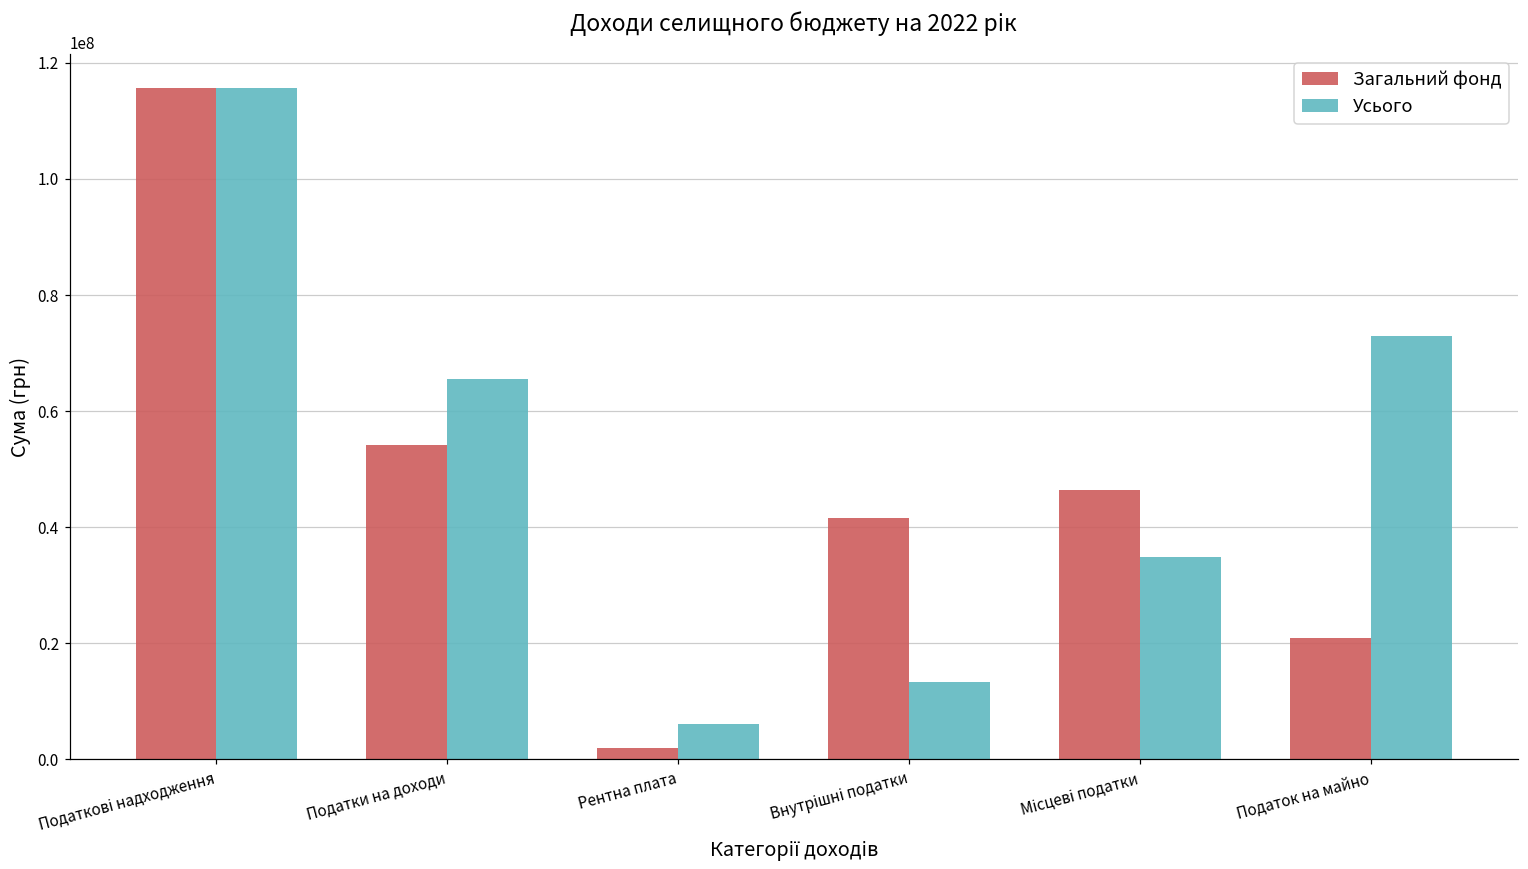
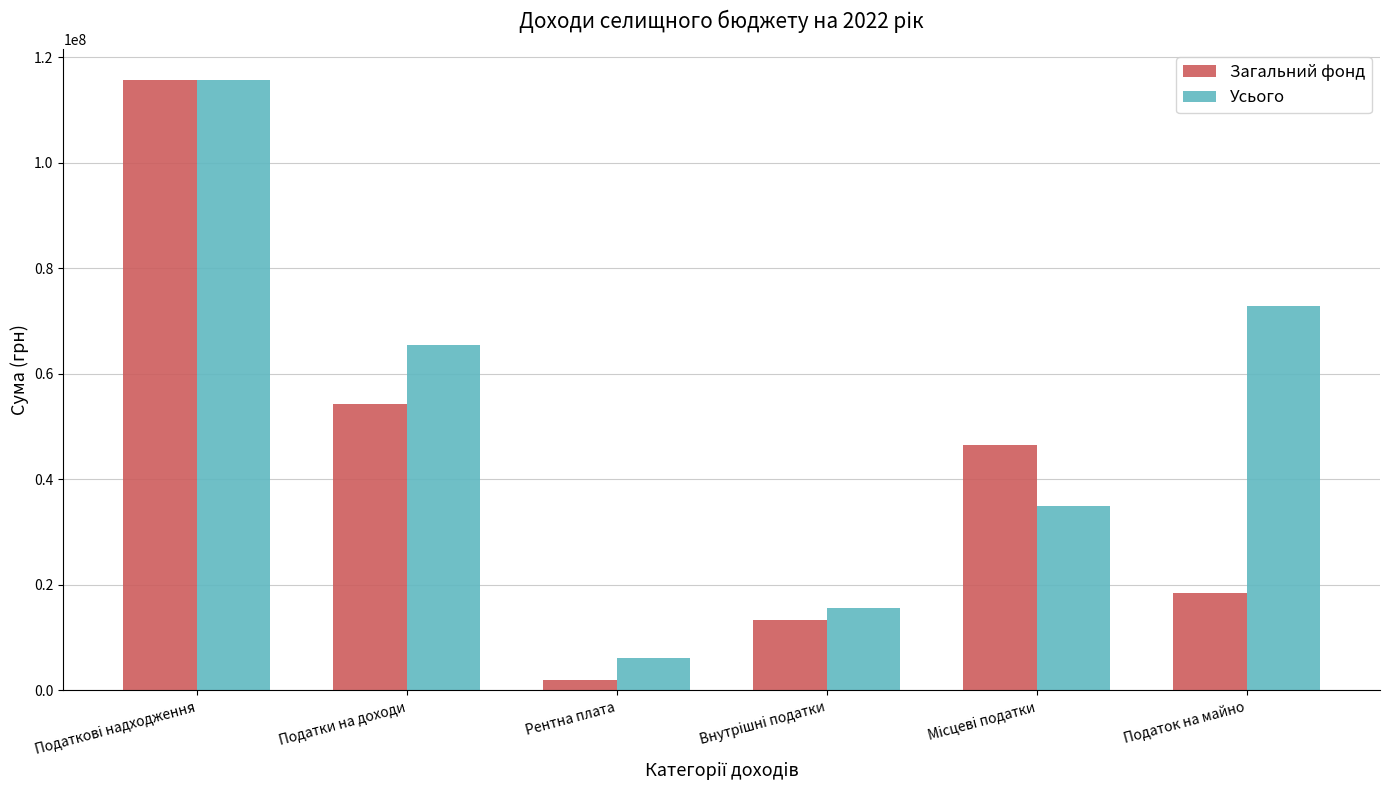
  {
    "Загальний фонд": {
      "Податкові надходження": 116000000,
      "Податки на доходи": 54000000,
      "Рентна плата": 2000000,
-     "Внутрішні податки": 42000000,
+     "Внутрішні податки": 13000000,
      "Місцеві податки": 46000000,
-     "Податок на майно": 21000000
+     "Податок на майно": 18000000
    },
    "Усього": {
      "Податкові надходження": 116000000,
      "Податки на доходи": 66000000,
      "Рентна плата": 6000000,
-     "Внутрішні податки": 13000000,
+     "Внутрішні податки": 16000000,
      "Місцеві податки": 35000000,
      "Податок на майно": 73000000
    }
  }
